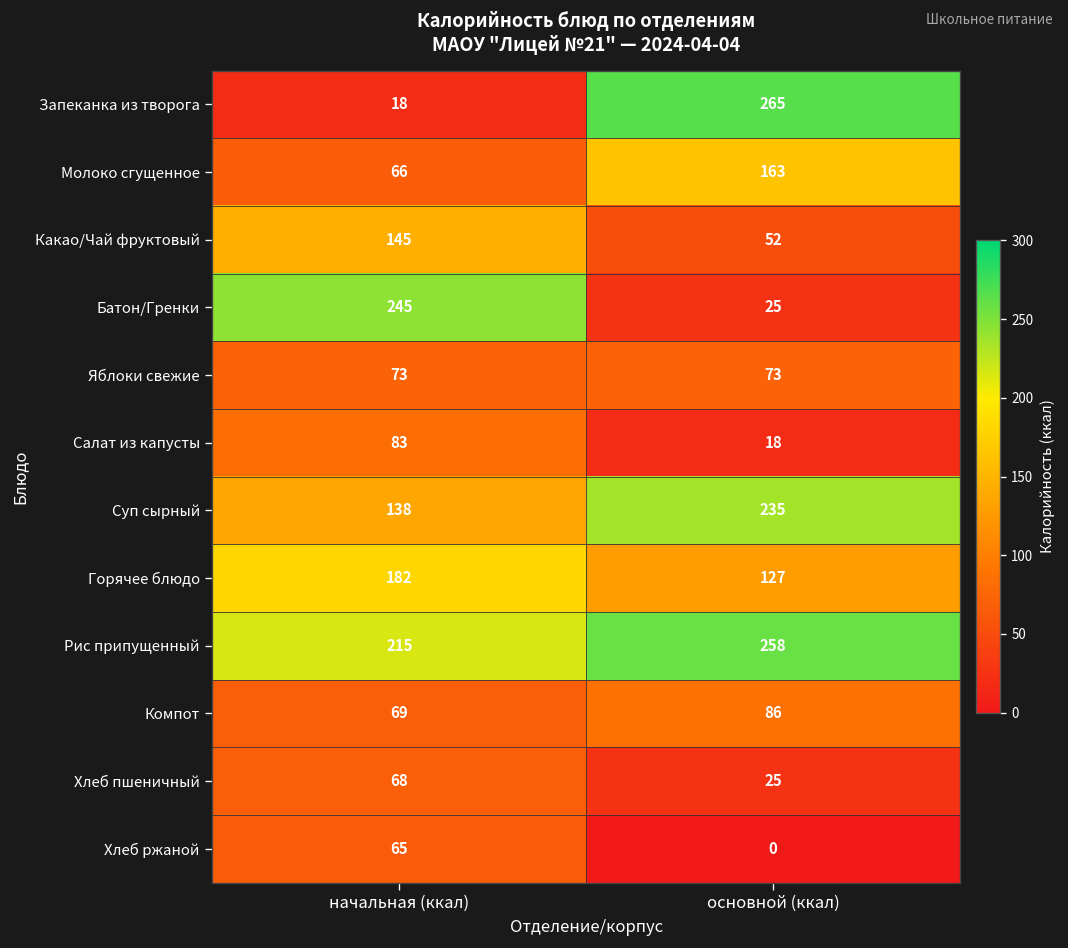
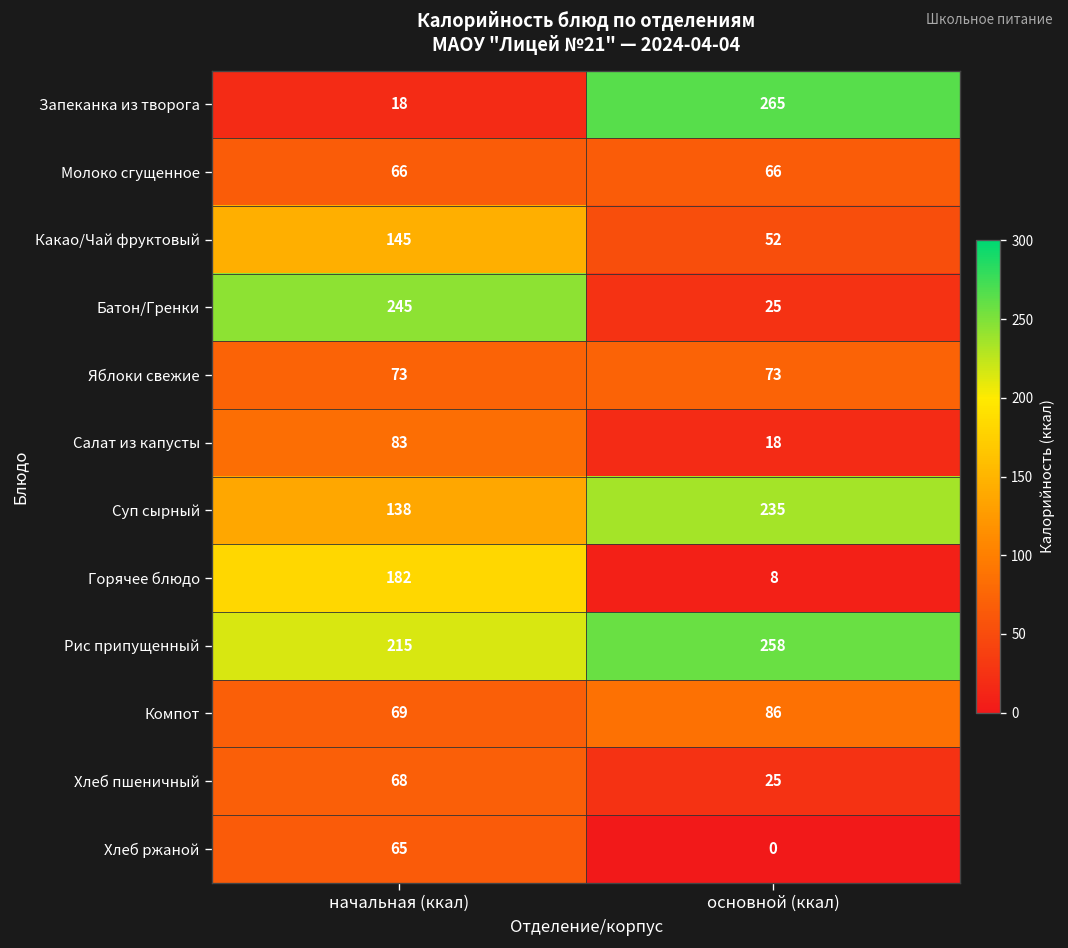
  {
    "Запеканка из творога": {
      "начальная (ккал)": 18,
      "основной (ккал)": 265
    },
    "Молоко сгущенное": {
      "начальная (ккал)": 66,
-     "основной (ккал)": 163
+     "основной (ккал)": 66
    },
    "Какао/Чай фруктовый": {
      "начальная (ккал)": 145,
      "основной (ккал)": 52
    },
    "Батон/Гренки": {
      "начальная (ккал)": 245,
      "основной (ккал)": 25
    },
    "Яблоки свежие": {
      "начальная (ккал)": 73,
      "основной (ккал)": 73
    },
    "Салат из капусты": {
      "начальная (ккал)": 83,
      "основной (ккал)": 18
    },
    "Суп сырный": {
      "начальная (ккал)": 138,
      "основной (ккал)": 235
    },
    "Горячее блюдо": {
      "начальная (ккал)": 182,
-     "основной (ккал)": 127
+     "основной (ккал)": 8
    },
    "Рис припущенный": {
      "начальная (ккал)": 215,
      "основной (ккал)": 258
    },
    "Компот": {
      "начальная (ккал)": 69,
      "основной (ккал)": 86
    },
    "Хлеб пшеничный": {
      "начальная (ккал)": 68,
      "основной (ккал)": 25
    },
    "Хлеб ржаной": {
      "начальная (ккал)": 65,
      "основной (ккал)": 0
    }
  }
